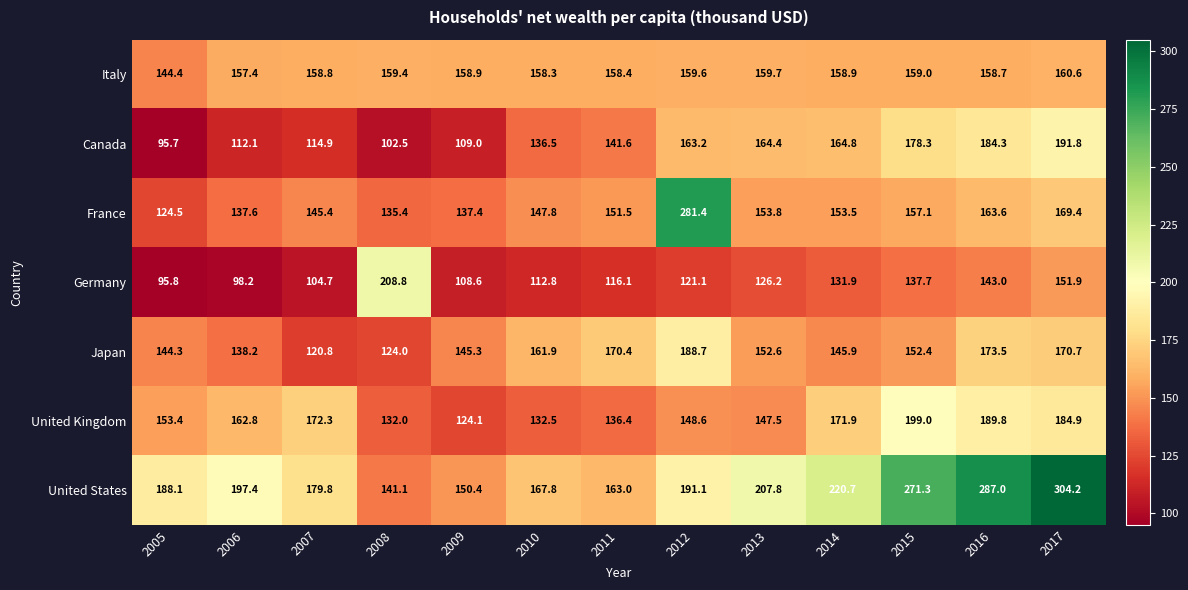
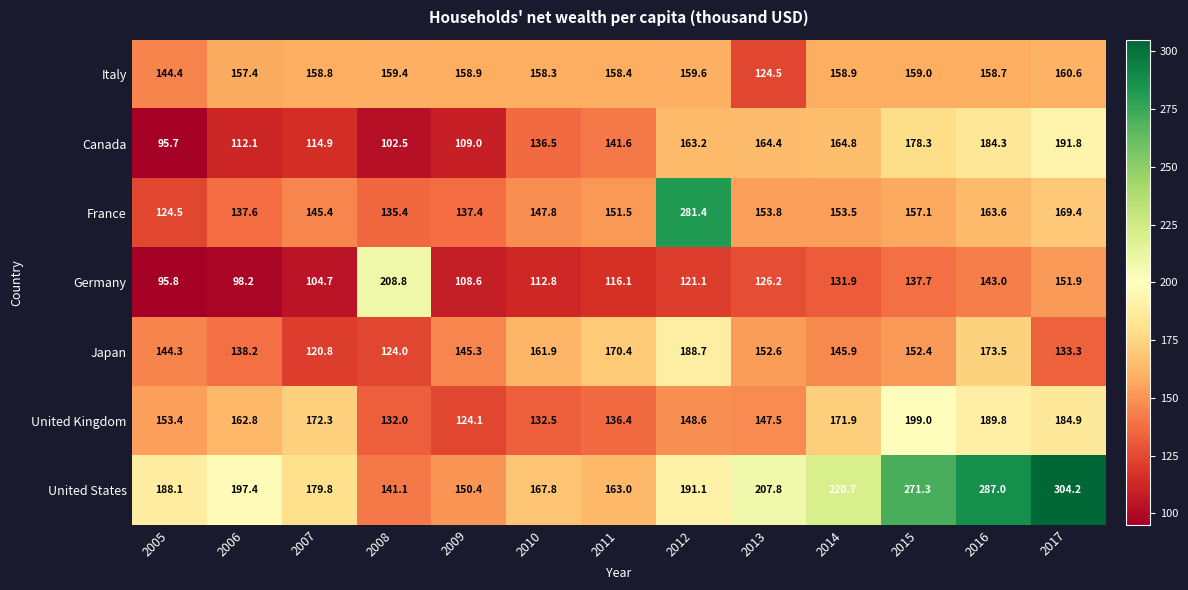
  {
    "Italy": {
      "2005": 144.4,
      "2006": 157.4,
      "2007": 158.8,
      "2008": 159.4,
      "2009": 158.9,
      "2010": 158.3,
      "2011": 158.4,
      "2012": 159.6,
-     "2013": 159.7,
+     "2013": 124.5,
      "2014": 158.9,
      "2015": 159.0,
      "2016": 158.7,
      "2017": 160.6
    },
    "Canada": {
      "2005": 95.7,
      "2006": 112.1,
      "2007": 114.9,
      "2008": 102.5,
      "2009": 109.0,
      "2010": 136.5,
      "2011": 141.6,
      "2012": 163.2,
      "2013": 164.4,
      "2014": 164.8,
      "2015": 178.3,
      "2016": 184.3,
      "2017": 191.8
    },
    "France": {
      "2005": 124.5,
      "2006": 137.6,
      "2007": 145.4,
      "2008": 135.4,
      "2009": 137.4,
      "2010": 147.8,
      "2011": 151.5,
      "2012": 281.4,
      "2013": 153.8,
      "2014": 153.5,
      "2015": 157.1,
      "2016": 163.6,
      "2017": 169.4
    },
    "Germany": {
      "2005": 95.8,
      "2006": 98.2,
      "2007": 104.7,
      "2008": 208.8,
      "2009": 108.6,
      "2010": 112.8,
      "2011": 116.1,
      "2012": 121.1,
      "2013": 126.2,
      "2014": 131.9,
      "2015": 137.7,
      "2016": 143.0,
      "2017": 151.9
    },
    "Japan": {
      "2005": 144.3,
      "2006": 138.2,
      "2007": 120.8,
      "2008": 124.0,
      "2009": 145.3,
      "2010": 161.9,
      "2011": 170.4,
      "2012": 188.7,
      "2013": 152.6,
      "2014": 145.9,
      "2015": 152.4,
      "2016": 173.5,
-     "2017": 170.7
+     "2017": 133.3
    },
    "United Kingdom": {
      "2005": 153.4,
      "2006": 162.8,
      "2007": 172.3,
      "2008": 132.0,
      "2009": 124.1,
      "2010": 132.5,
      "2011": 136.4,
      "2012": 148.6,
      "2013": 147.5,
      "2014": 171.9,
      "2015": 199.0,
      "2016": 189.8,
      "2017": 184.9
    },
    "United States": {
      "2005": 188.1,
      "2006": 197.4,
      "2007": 179.8,
      "2008": 141.1,
      "2009": 150.4,
      "2010": 167.8,
      "2011": 163.0,
      "2012": 191.1,
      "2013": 207.8,
      "2014": 220.7,
      "2015": 271.3,
      "2016": 287.0,
      "2017": 304.2
    }
  }
